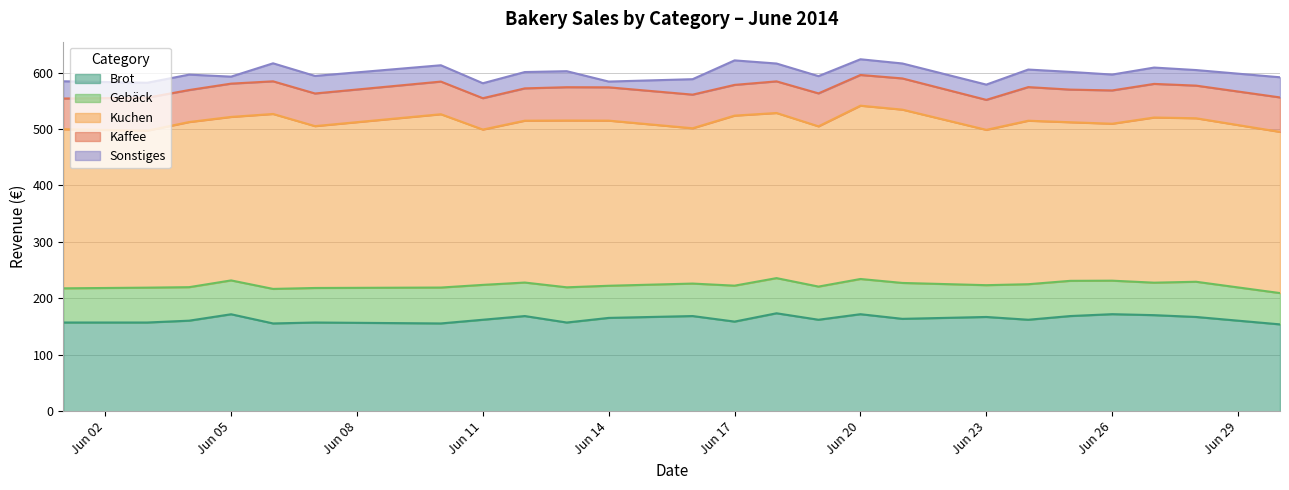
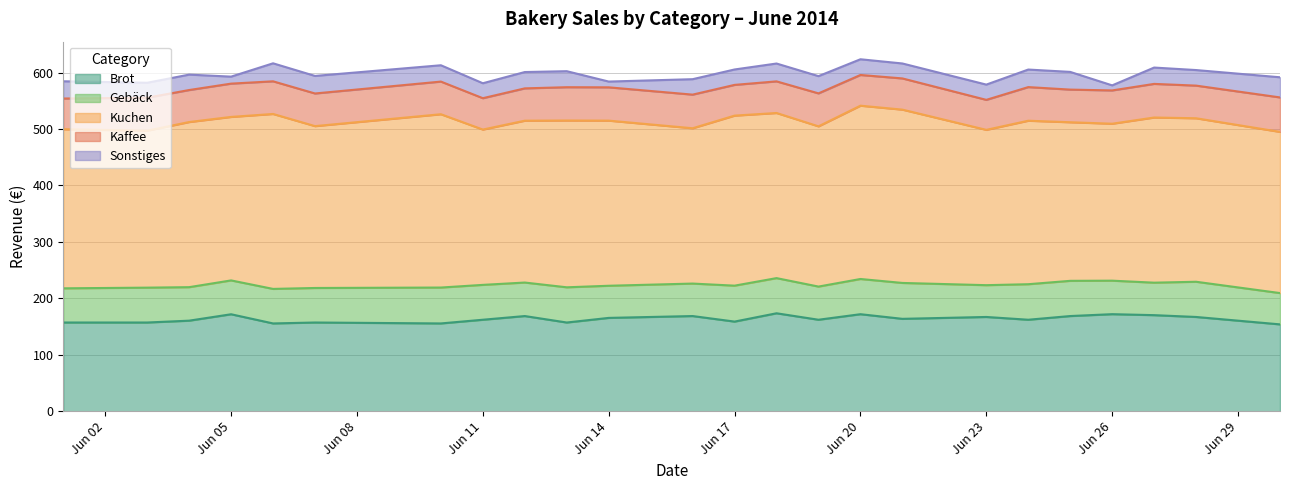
  {
    "Sonstiges": {
      "Jun 05": 10,
      "Jun 11": 30,
      "Jun 14": 10,
-     "Jun 17": 40,
+     "Jun 17": 30,
      "Jun 20": 30,
      "Jun 23": 30,
-     "Jun 26": 30
+     "Jun 26": 10
    }
  }
